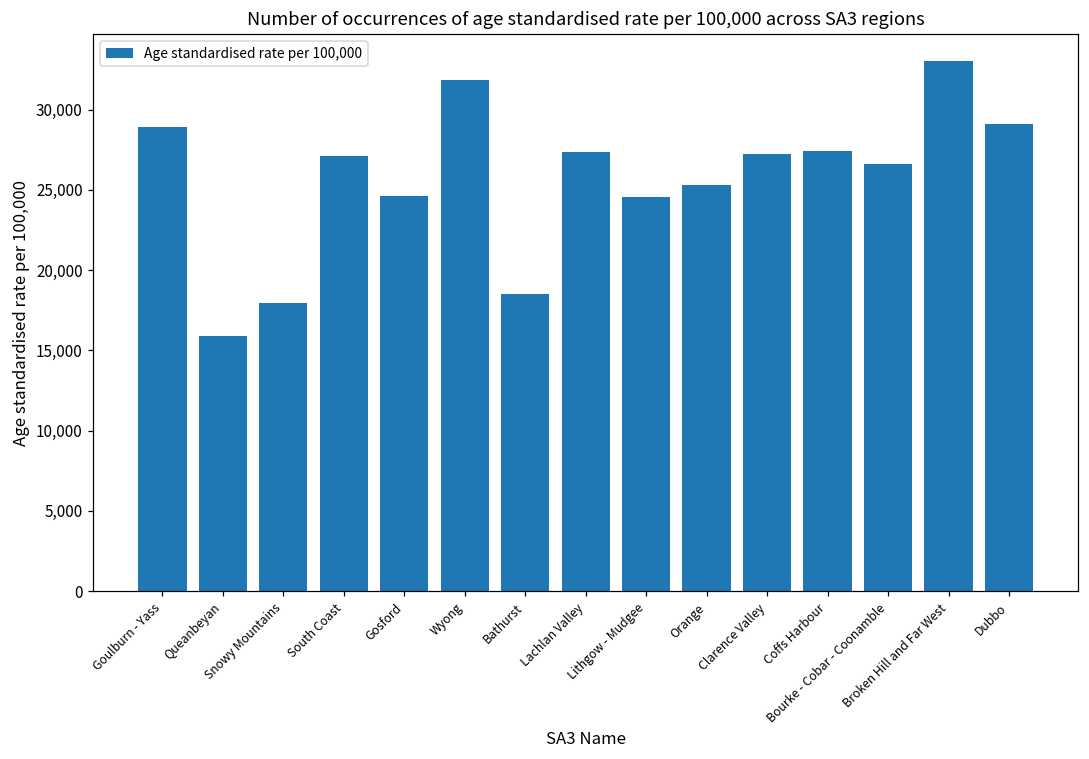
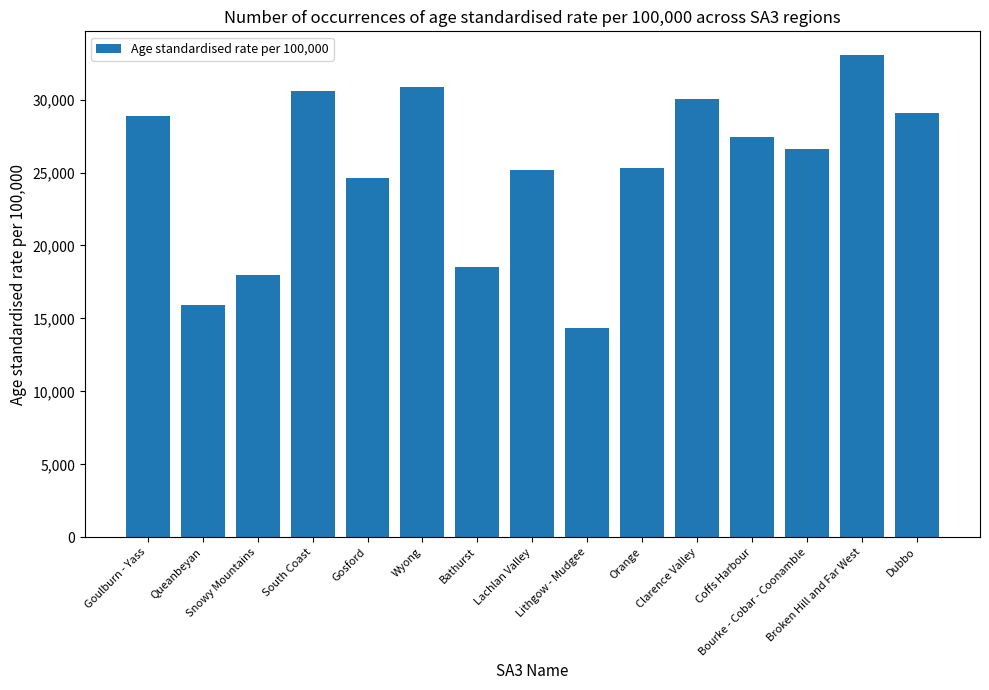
  {
    "Goulburn - Yass": "28,900",
    "Queanbeyan": "15,900",
    "Snowy Mountains": "18,000",
-   "South Coast": "27,100",
+   "South Coast": "30,600",
    "Gosford": "24,600",
-   "Wyong": "31,900",
+   "Wyong": "30,900",
    "Bathurst": "18,500",
-   "Lachlan Valley": "27,400",
-   "Lithgow - Mudgee": "24,500",
+   "Lachlan Valley": "25,200",
+   "Lithgow - Mudgee": "14,400",
    "Orange": "25,300",
-   "Clarence Valley": "27,200",
+   "Clarence Valley": "30,100",
    "Coffs Harbour": "27,400",
    "Bourke - Cobar - Coonamble": "26,600",
    "Broken Hill and Far West": "33,000",
    "Dubbo": "29,100"
  }
